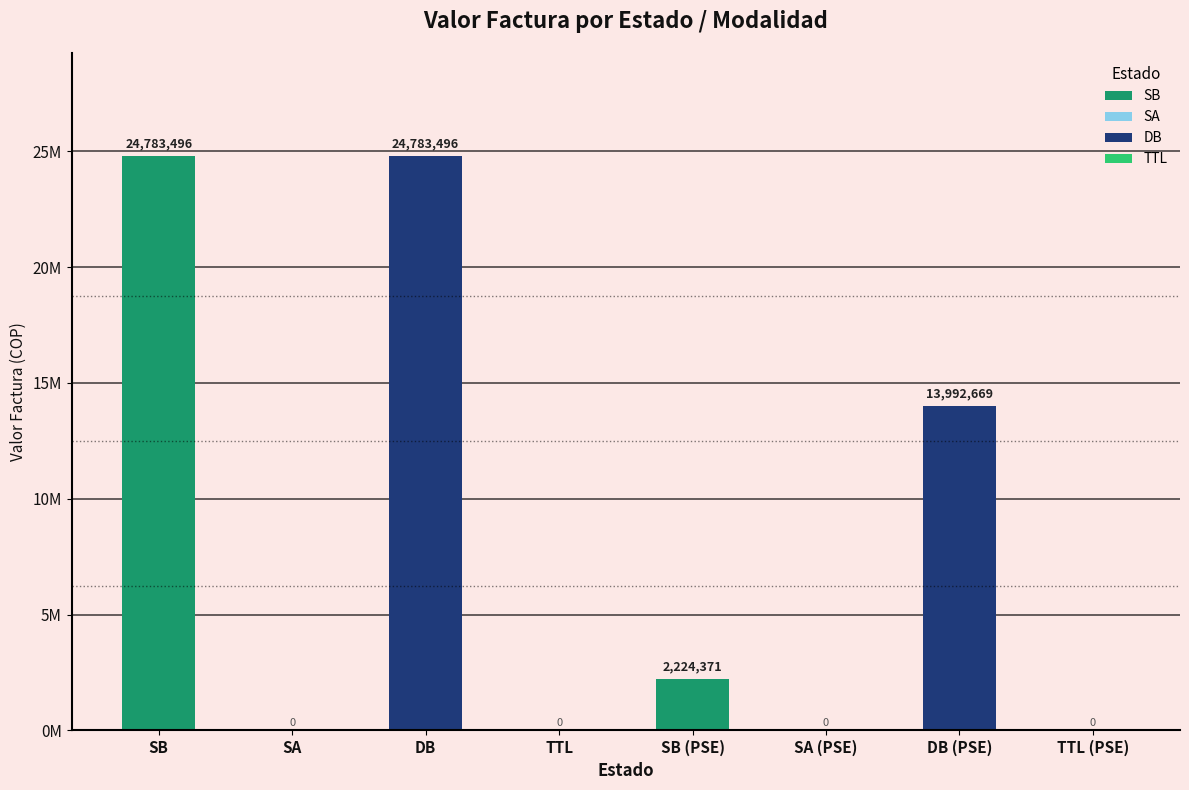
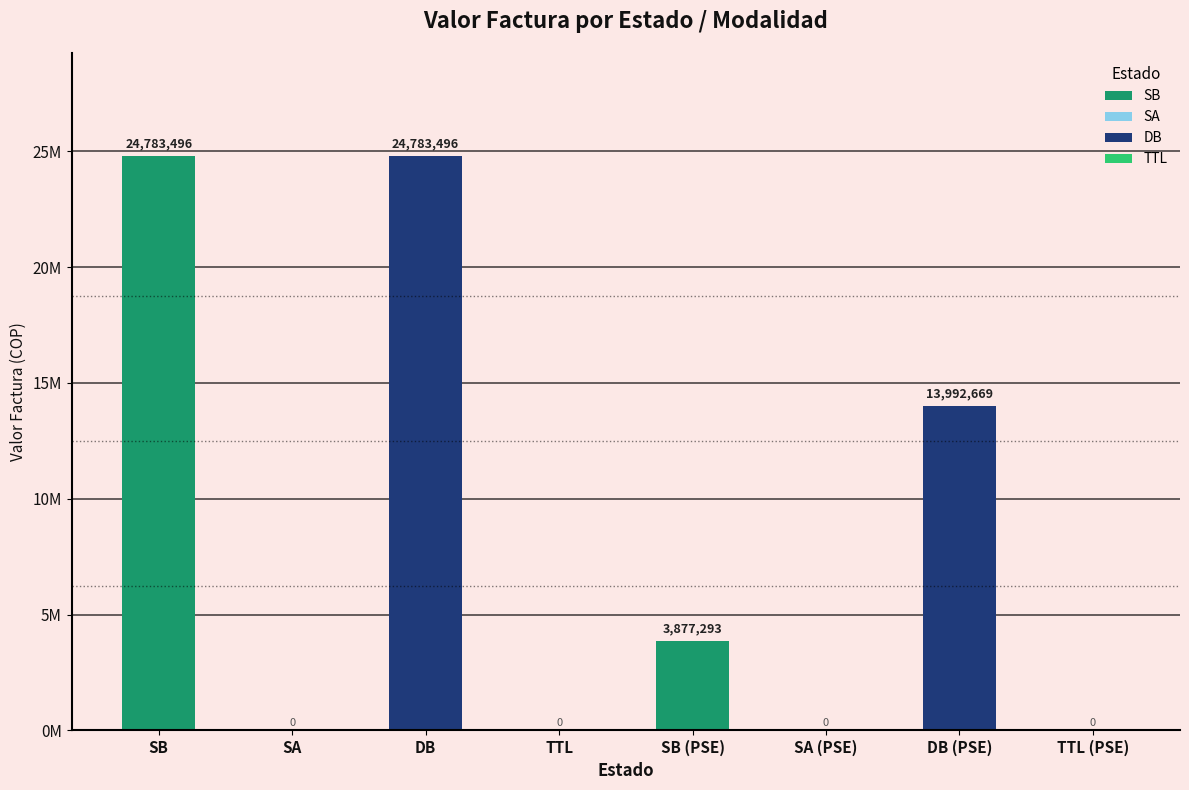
  {
    "SB": "24,783,496",
    "SA": "0",
    "DB": "24,783,496",
    "TTL": "0",
-   "SB (PSE)": "2,224,371",
+   "SB (PSE)": "3,877,293",
    "SA (PSE)": "0",
    "DB (PSE)": "13,992,669",
    "TTL (PSE)": "0"
  }
